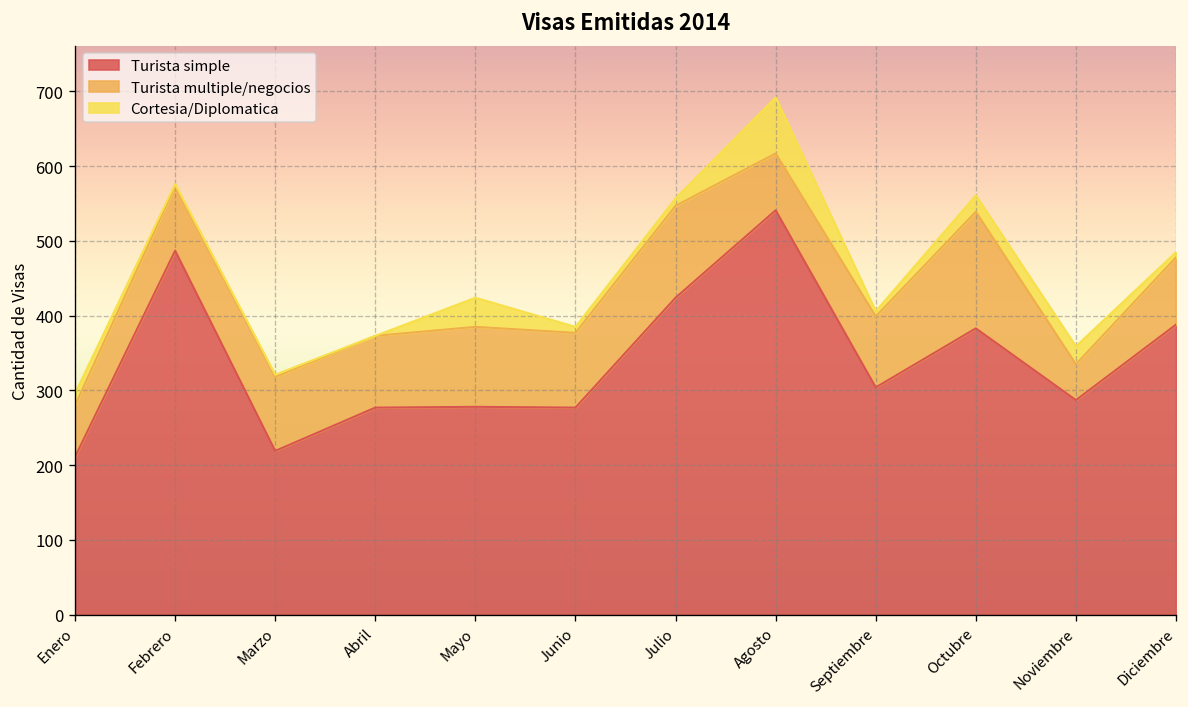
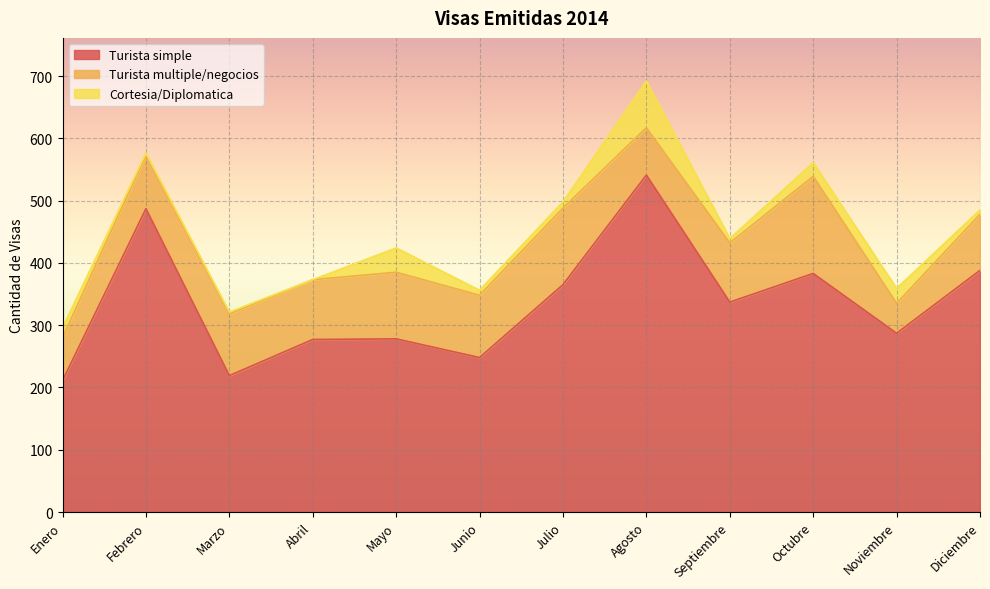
  {
    "Turista simple": {
      "Enero": 210,
      "Febrero": 490,
      "Marzo": 220,
      "Abril": 280,
      "Mayo": 280,
-     "Junio": 280,
-     "Julio": 420,
+     "Junio": 250,
+     "Julio": 370,
      "Agosto": 540,
-     "Septiembre": 300,
+     "Septiembre": 340,
      "Octubre": 380,
      "Noviembre": 290,
      "Diciembre": 390
    }
  }
